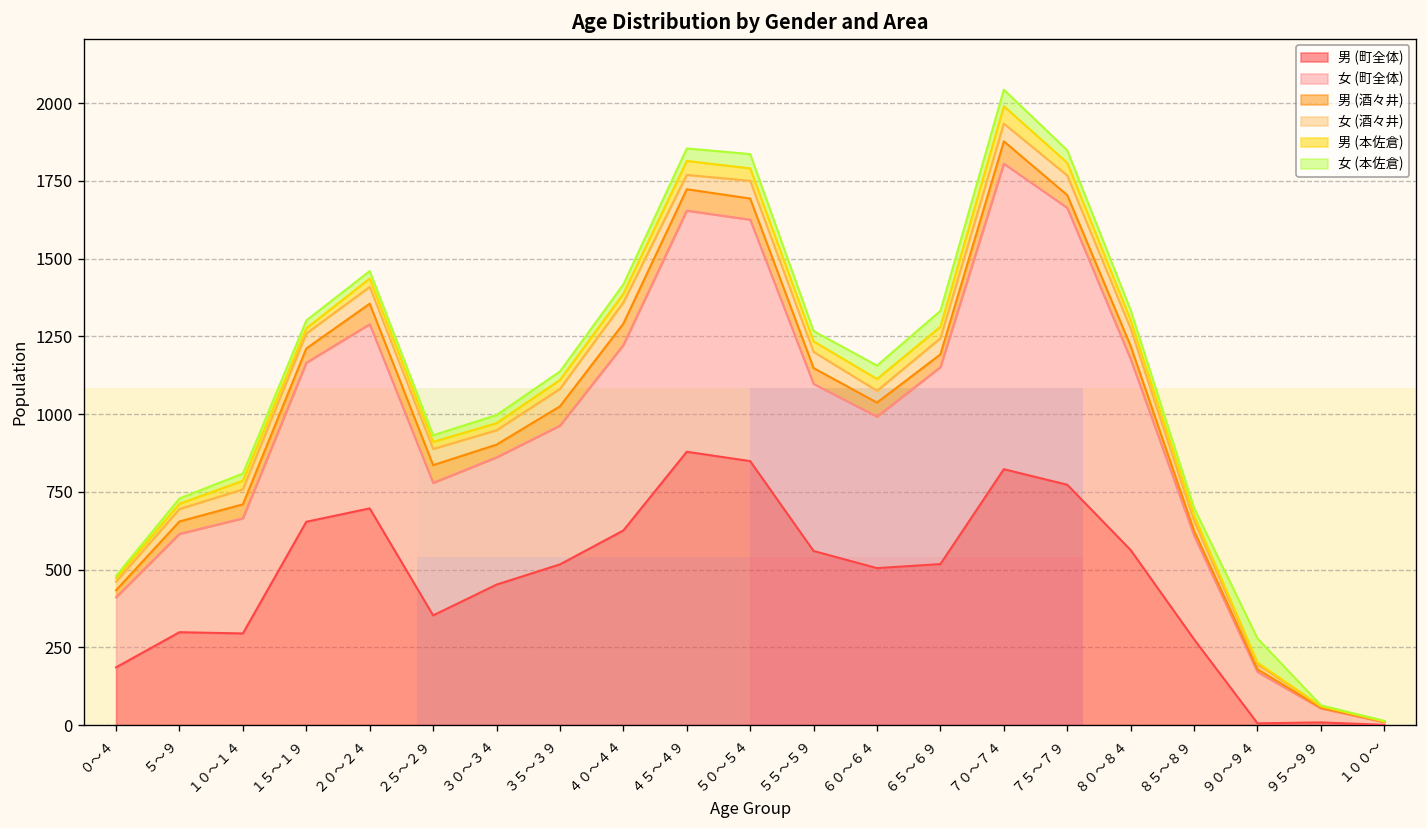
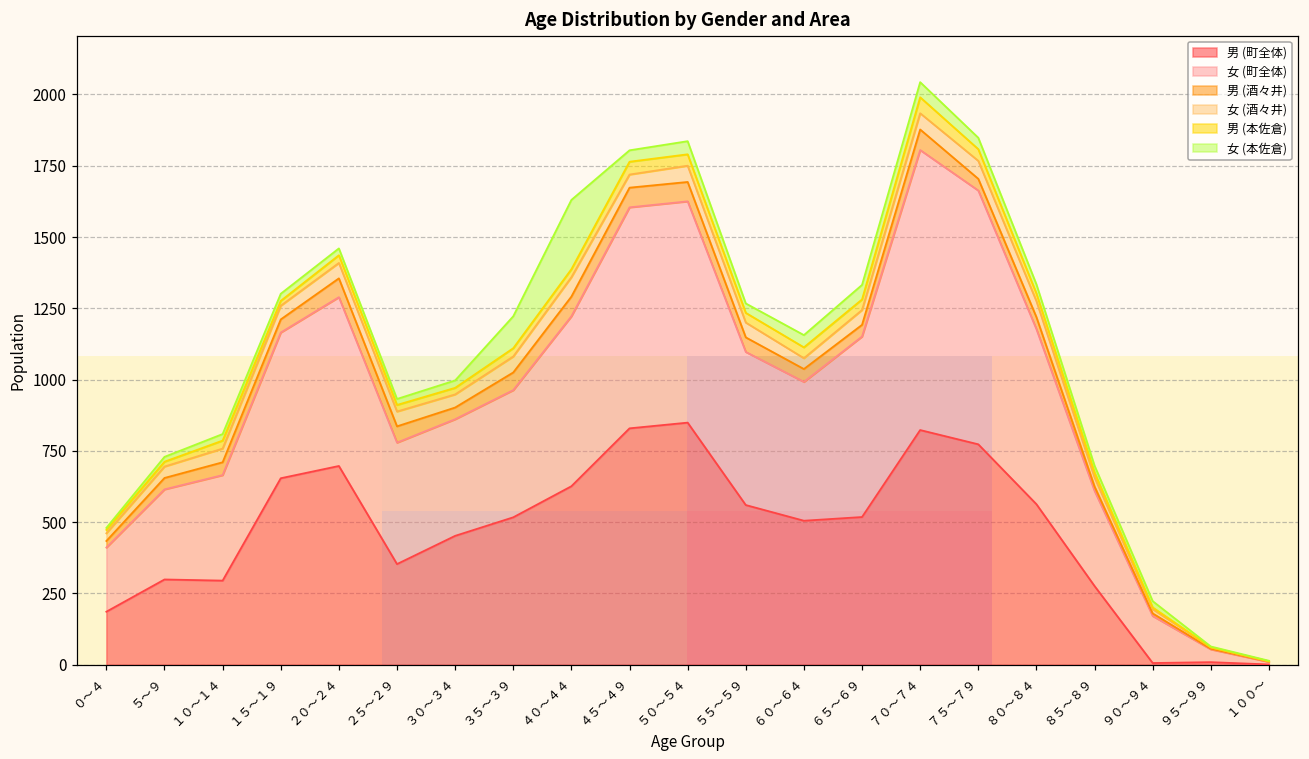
  {
    "男 (町全体)": {
      "０～４": 190,
      "５～９": 300,
      "１０～１４": 300,
      "１５～１９": 650,
      "２０～２４": 700,
      "２５～２９": 350,
      "３０～３４": 450,
      "３５～３９": 520,
      "４０～４４": 630,
-     "４５～４９": 880,
+     "４５～４９": 830,
      "５０～５４": 850,
      "５５～５９": 560,
      "６０～６４": 510,
      "６５～６９": 520,
      "７０～７４": 820,
      "７５～７９": 770,
      "８０～８４": 560,
      "８５～８９": 280,
      "９０～９４": 10,
      "９５～９９": 10
    },
    "女 (本佐倉)": {
      "５～９": 20,
      "１０～１４": 20,
      "１５～１９": 30,
      "２０～２４": 20,
      "２５～２９": 20,
      "３０～３４": 30,
-     "３５～３９": 30,
-     "４０～４４": 30,
+     "３５～３９": 110,
+     "４０～４４": 240,
      "４５～４９": 40,
      "５０～５４": 50,
      "５５～５９": 30,
      "６０～６４": 40,
      "６５～６９": 50,
      "７０～７４": 50,
      "７５～７９": 40,
      "８０～８４": 30,
      "８５～８９": 20,
-     "９０～９４": 80
+     "９０～９４": 20
    }
  }
